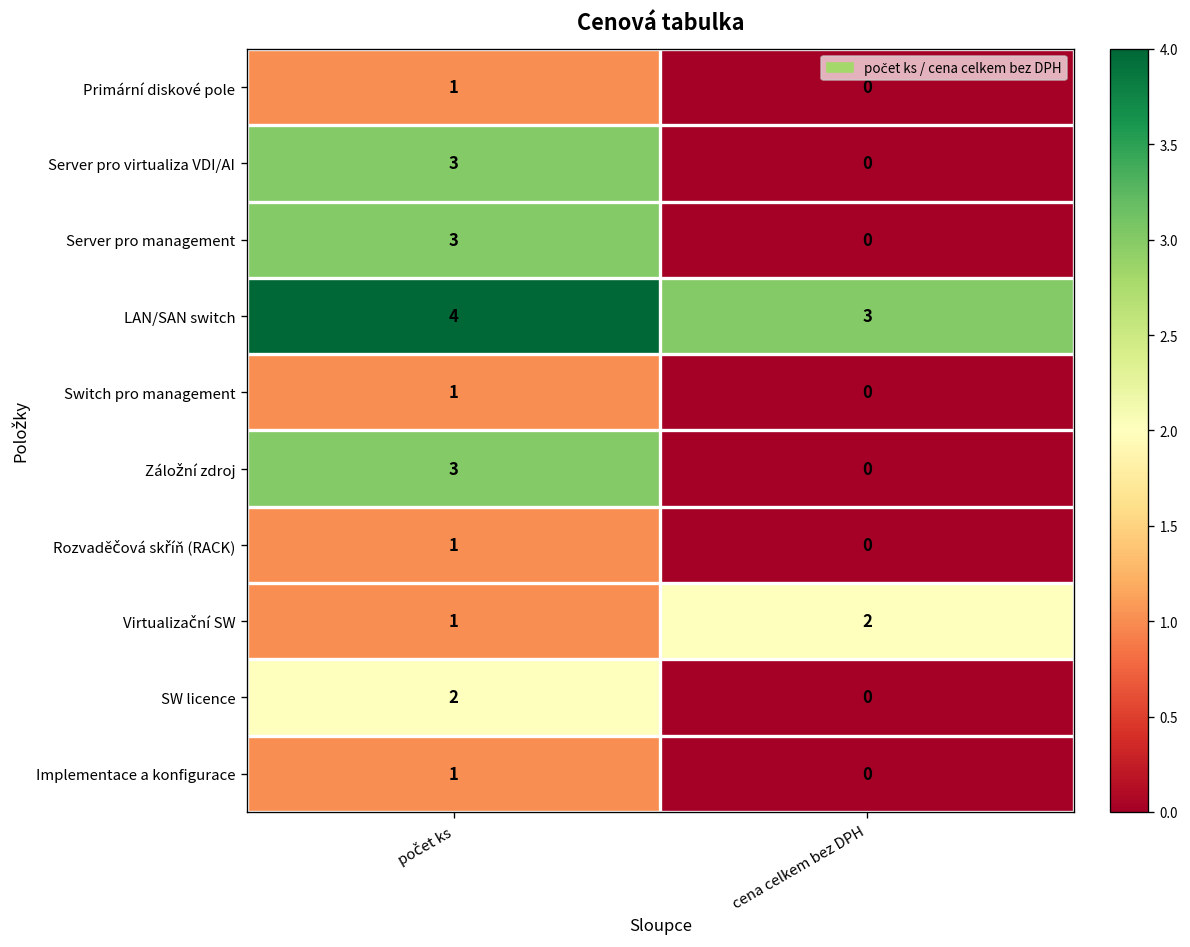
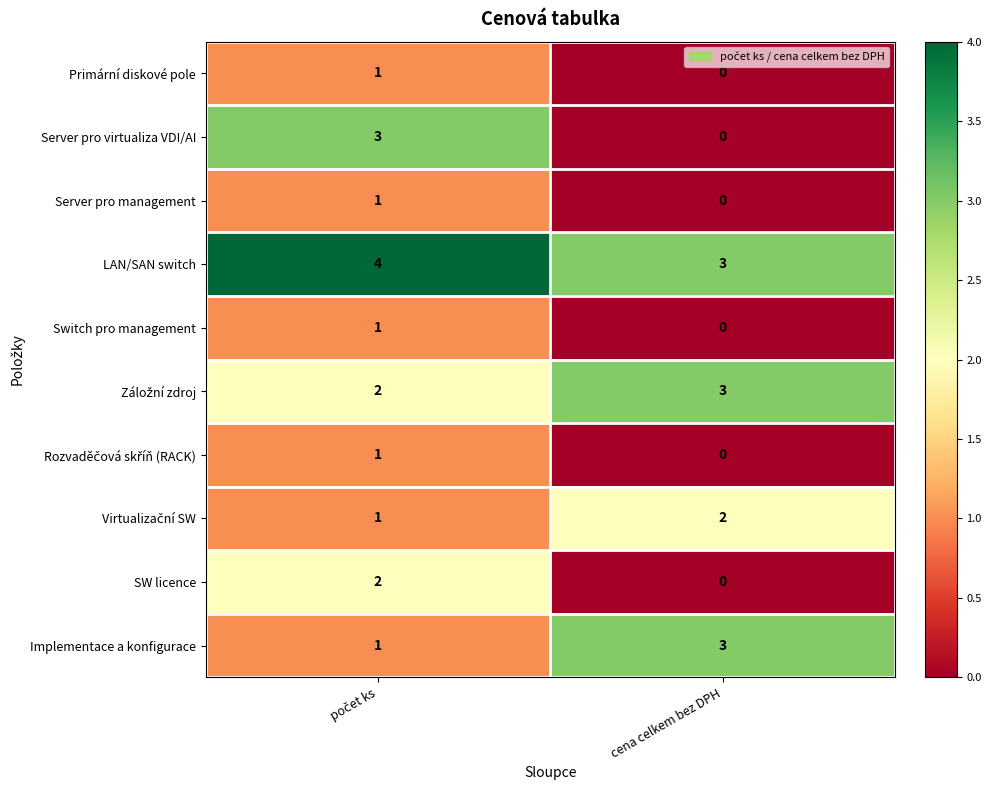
  {
    "Primární diskové pole": {
      "počet ks": 1
    },
    "Server pro virtualiza VDI/AI": {
      "počet ks": 3,
      "cena celkem bez DPH": 0
    },
    "Server pro management": {
-     "počet ks": 3,
+     "počet ks": 1,
      "cena celkem bez DPH": 0
    },
    "LAN/SAN switch": {
      "počet ks": 4,
      "cena celkem bez DPH": 3
    },
    "Switch pro management": {
      "počet ks": 1,
      "cena celkem bez DPH": 0
    },
    "Záložní zdroj": {
-     "počet ks": 3,
-     "cena celkem bez DPH": 0
+     "počet ks": 2,
+     "cena celkem bez DPH": 3
    },
    "Rozvaděčová skříň (RACK)": {
      "počet ks": 1,
      "cena celkem bez DPH": 0
    },
    "Virtualizační SW": {
      "počet ks": 1,
      "cena celkem bez DPH": 2
    },
    "SW licence": {
      "počet ks": 2,
      "cena celkem bez DPH": 0
    },
    "Implementace a konfigurace": {
      "počet ks": 1,
-     "cena celkem bez DPH": 0
+     "cena celkem bez DPH": 3
    }
  }
